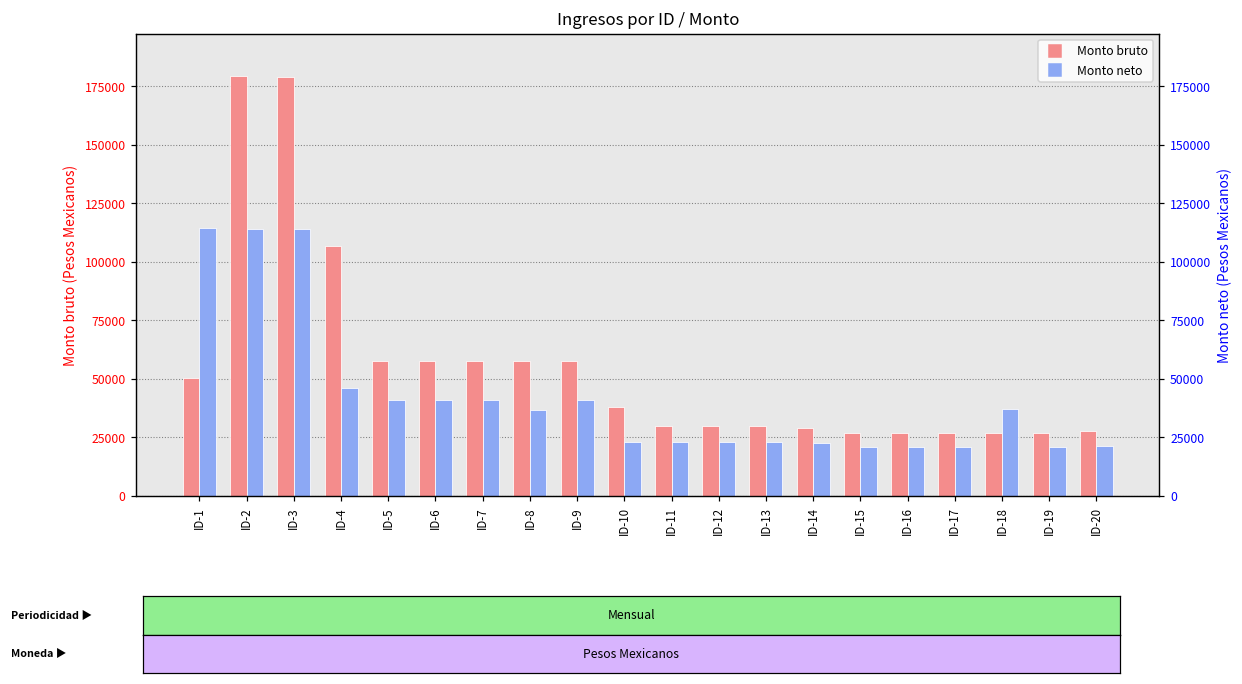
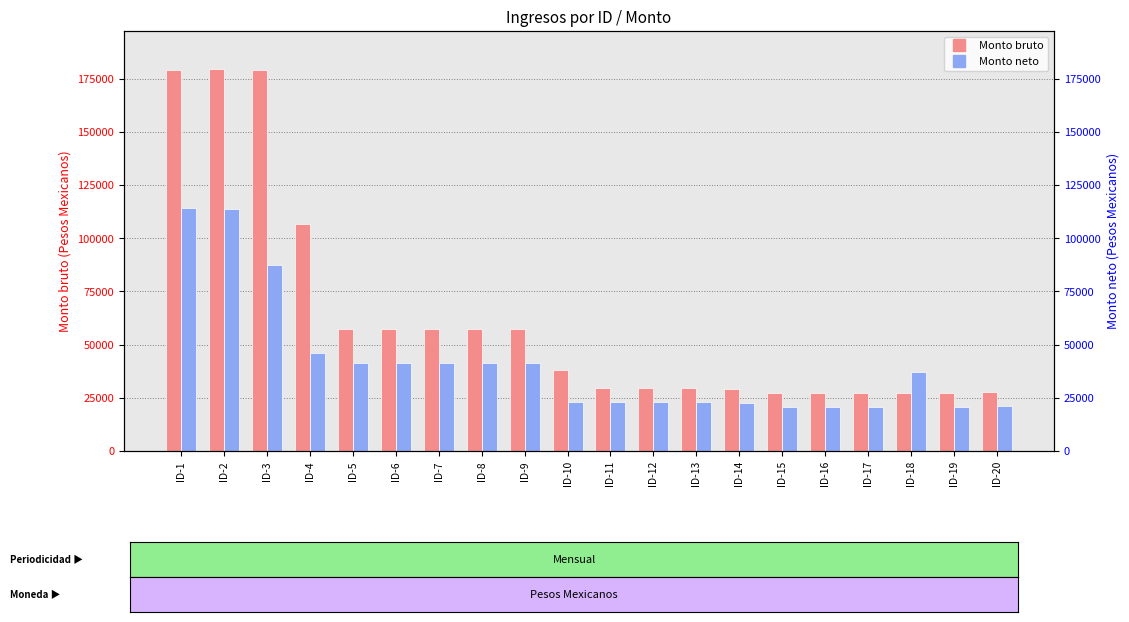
  {
    "Monto bruto": {
-     "ID-1": 50000,
+     "ID-1": 179000,
      "ID-2": 179000,
      "ID-3": 179000,
      "ID-4": 107000,
      "ID-5": 58000,
      "ID-6": 58000,
      "ID-7": 58000,
      "ID-8": 58000,
      "ID-9": 58000,
      "ID-10": 38000,
      "ID-11": 30000,
      "ID-12": 30000,
      "ID-13": 30000,
      "ID-14": 29000,
      "ID-15": 27000,
      "ID-16": 27000,
      "ID-17": 27000,
      "ID-18": 27000,
      "ID-19": 27000,
      "ID-20": 28000
    },
    "Monto neto": {
      "ID-1": 114000,
      "ID-2": 114000,
-     "ID-3": 114000,
+     "ID-3": 87000,
      "ID-4": 46000,
      "ID-5": 41000,
      "ID-6": 41000,
      "ID-7": 41000,
-     "ID-8": 37000,
+     "ID-8": 41000,
      "ID-9": 41000,
      "ID-10": 23000,
      "ID-11": 23000,
      "ID-12": 23000,
      "ID-13": 23000,
      "ID-14": 23000,
      "ID-15": 21000,
      "ID-16": 21000,
      "ID-17": 21000,
      "ID-18": 37000,
      "ID-19": 21000,
      "ID-20": 21000
    }
  }
